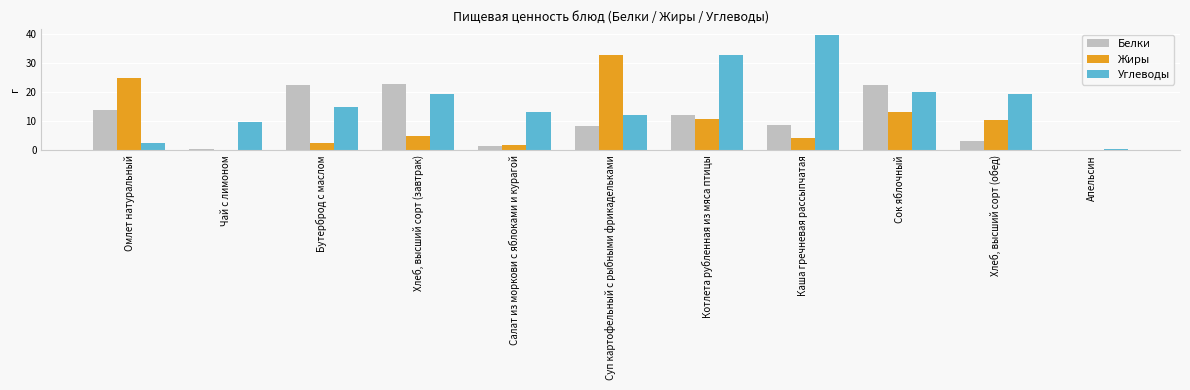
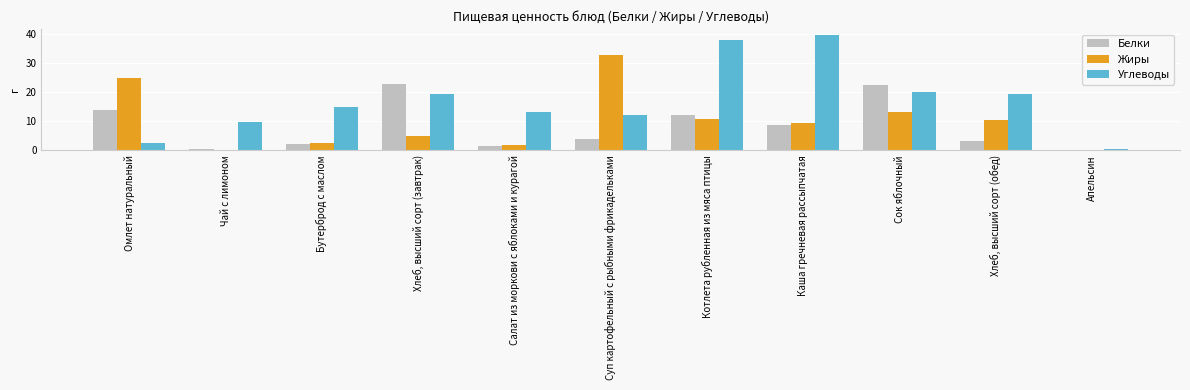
  {
    "Белки": {
      "Омлет натуральный": 14,
-     "Бутерброд с маслом": 23,
+     "Бутерброд с маслом": 2,
      "Хлеб, высший сорт (завтрак)": 23,
      "Салат из моркови с яблоками и курагой": 2,
-     "Суп картофельный с рыбными фрикадельками": 8,
+     "Суп картофельный с рыбными фрикадельками": 4,
      "Котлета рубленная из мяса птицы": 12,
      "Каша гречневая рассыпчатая": 9,
      "Сок яблочный": 22,
      "Хлеб, высший сорт (обед)": 3
    },
    "Жиры": {
      "Омлет натуральный": 25,
      "Чай с лимоном": 0,
      "Бутерброд с маслом": 2,
      "Хлеб, высший сорт (завтрак)": 5,
      "Салат из моркови с яблоками и курагой": 2,
      "Суп картофельный с рыбными фрикадельками": 33,
      "Котлета рубленная из мяса птицы": 11,
-     "Каша гречневая рассыпчатая": 4,
+     "Каша гречневая рассыпчатая": 9,
      "Сок яблочный": 13,
      "Хлеб, высший сорт (обед)": 10,
      "Апельсин": 0
    },
    "Углеводы": {
      "Омлет натуральный": 3,
      "Чай с лимоном": 10,
      "Бутерброд с маслом": 15,
      "Хлеб, высший сорт (завтрак)": 19,
      "Салат из моркови с яблоками и курагой": 13,
      "Суп картофельный с рыбными фрикадельками": 12,
-     "Котлета рубленная из мяса птицы": 33,
+     "Котлета рубленная из мяса птицы": 38,
      "Каша гречневая рассыпчатая": 40,
      "Сок яблочный": 20,
      "Хлеб, высший сорт (обед)": 19
    }
  }
